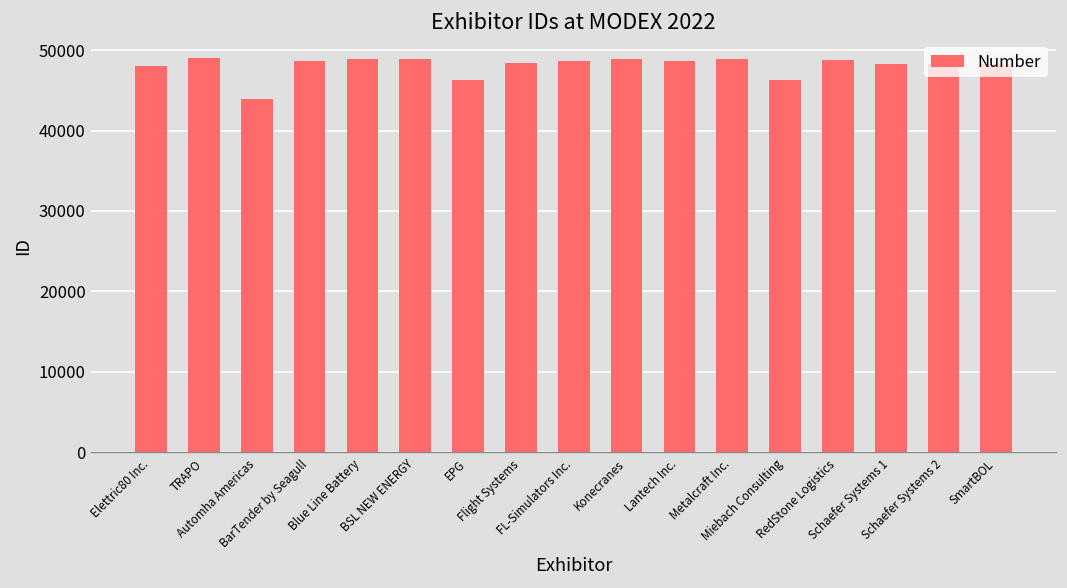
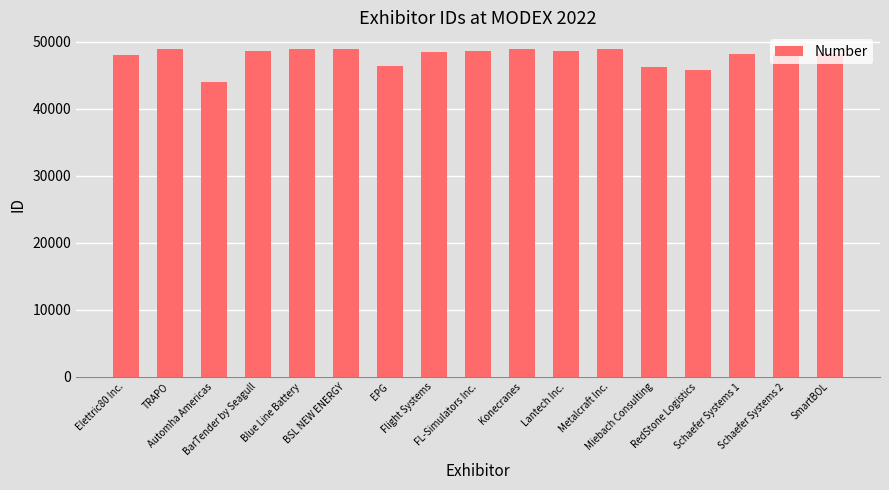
  {
    "Elettric80 Inc.": 48000,
    "TRAPO": 49000,
    "Automha Americas": 44000,
    "BarTender by Seagull": 49000,
    "Blue Line Battery": 49000,
    "BSL NEW ENERGY": 49000,
    "EPG": 46000,
    "Flight Systems": 48000,
    "FL-Simulators Inc.": 49000,
    "Konecranes": 49000,
    "Lantech Inc.": 49000,
    "Metalcraft Inc.": 49000,
    "Miebach Consulting": 46000,
-   "RedStone Logistics": 49000,
+   "RedStone Logistics": 46000,
    "Schaefer Systems 1": 48000
  }
